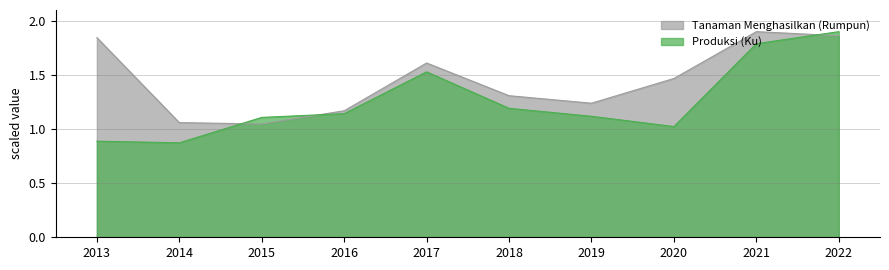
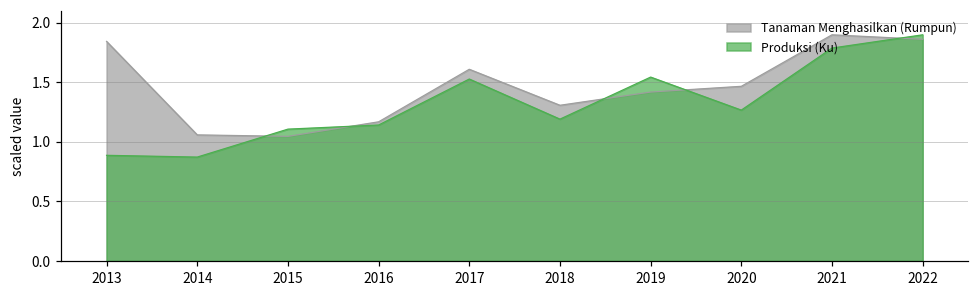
  {
    "Tanaman Menghasilkan (Rumpun)": {
      "2013": 1.84,
      "2014": 1.06,
      "2015": 1.05,
      "2016": 1.17,
      "2017": 1.61,
      "2018": 1.31,
-     "2019": 1.24,
+     "2019": 1.42,
      "2020": 1.47,
      "2021": 1.90,
      "2022": 1.86
    },
    "Produksi (Ku)": {
      "2013": 0.89,
      "2014": 0.87,
      "2015": 1.11,
      "2016": 1.14,
      "2017": 1.53,
      "2018": 1.19,
-     "2019": 1.12,
-     "2020": 1.02,
+     "2019": 1.54,
+     "2020": 1.27,
      "2021": 1.79,
      "2022": 1.90
    }
  }
